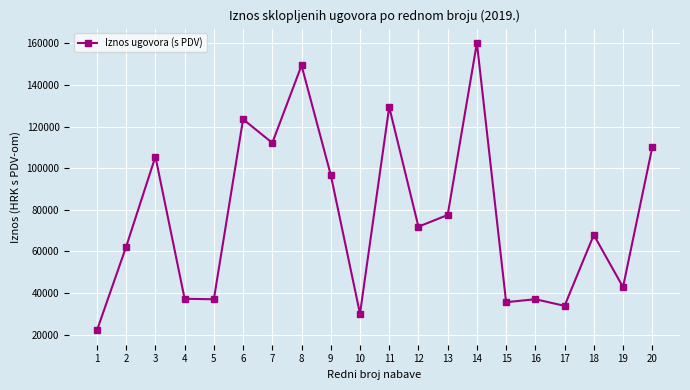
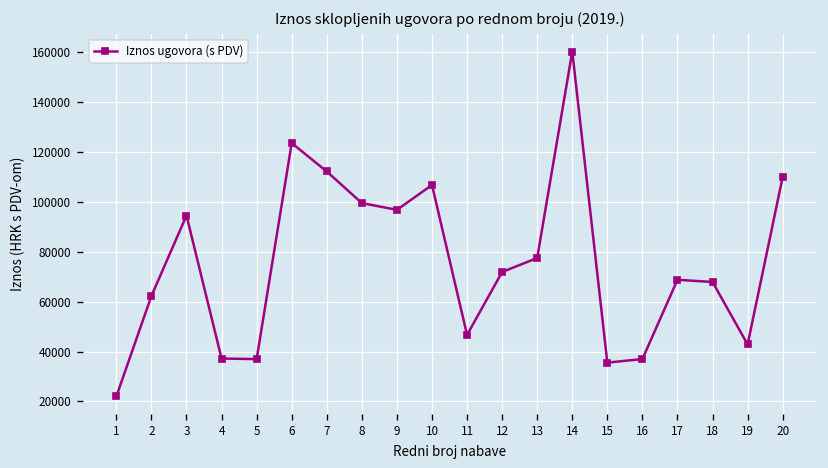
  {
    "1": 22000,
    "2": 62000,
-   "3": 106000,
+   "3": 95000,
    "4": 37000,
    "5": 37000,
    "6": 124000,
    "7": 112000,
-   "8": 149000,
+   "8": 99000,
    "9": 97000,
-   "10": 30000,
-   "11": 129000,
+   "10": 107000,
+   "11": 47000,
    "12": 72000,
    "13": 77000,
    "14": 160000,
    "15": 36000,
    "16": 37000,
-   "17": 34000,
+   "17": 69000,
    "18": 68000,
    "19": 43000,
    "20": 110000
  }
